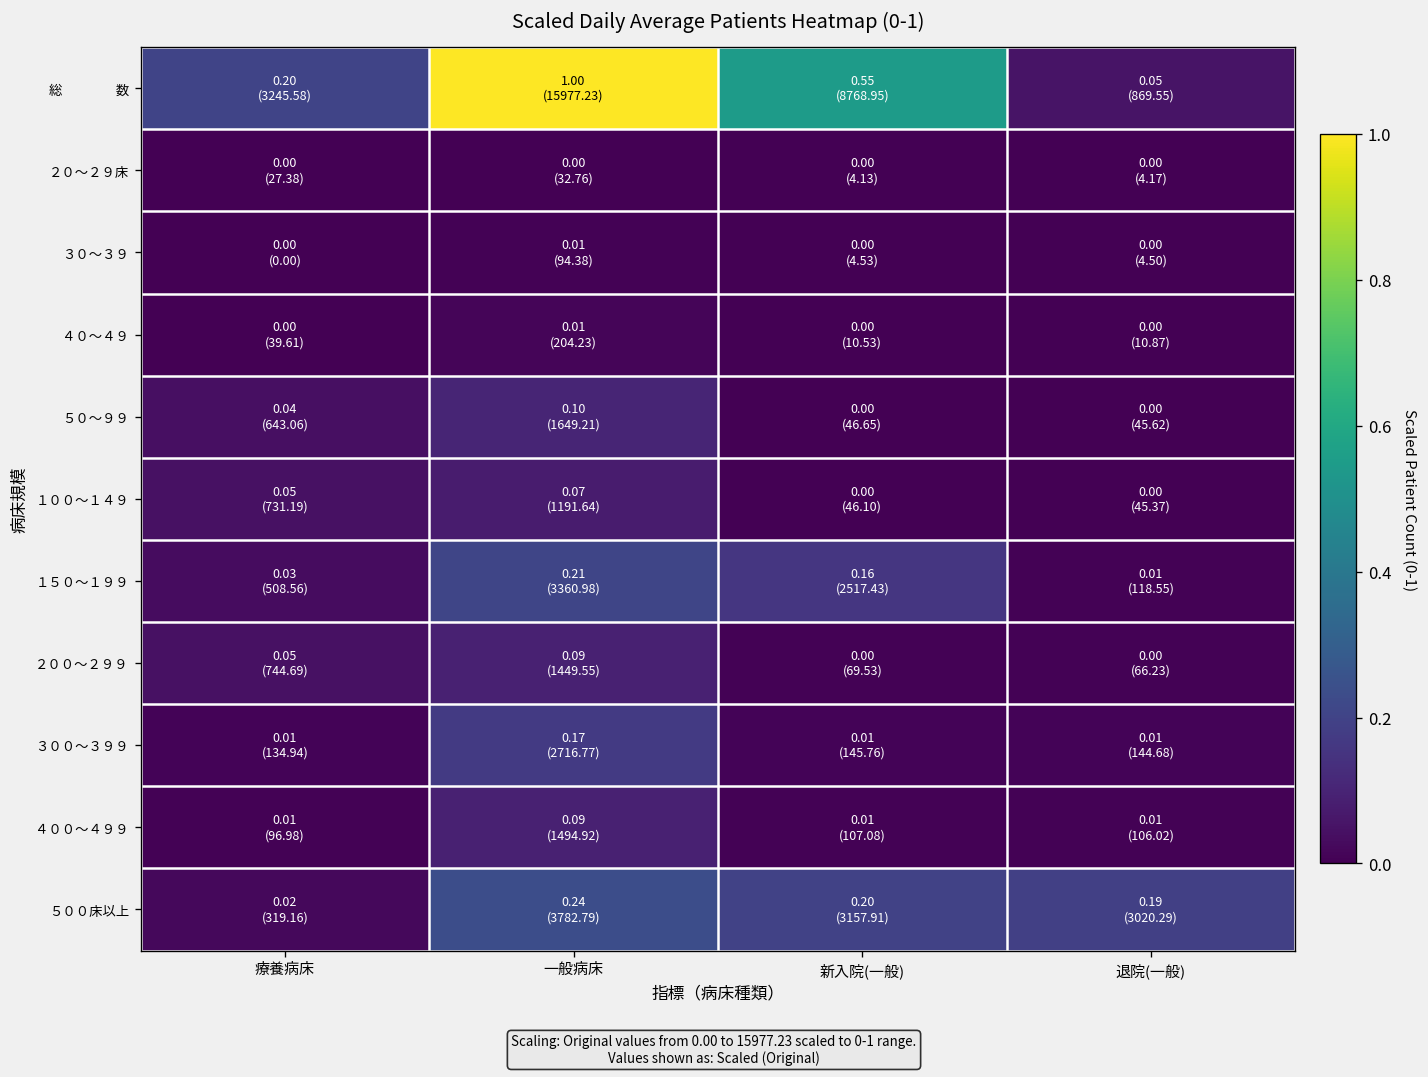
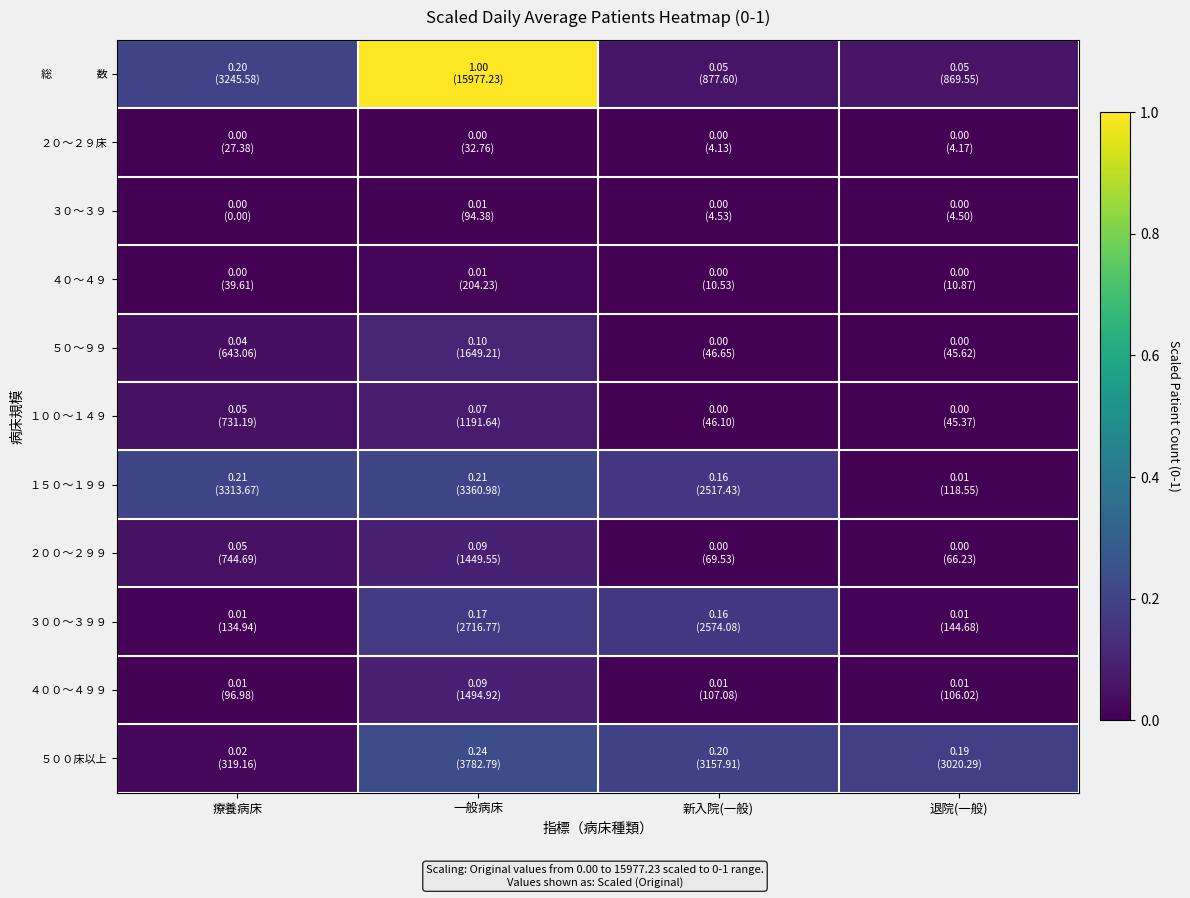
  {
    "総 数": {
-     "新入院(一般)": "0.55 (8768.95)"
+     "新入院(一般)": "0.05 (877.60)"
    },
    "１５０～１９９": {
-     "療養病床": "0.03 (508.56)"
+     "療養病床": "0.21 (3313.67)"
    },
    "３００～３９９": {
-     "新入院(一般)": "0.01 (145.76)"
+     "新入院(一般)": "0.16 (2574.08)"
    }
  }
